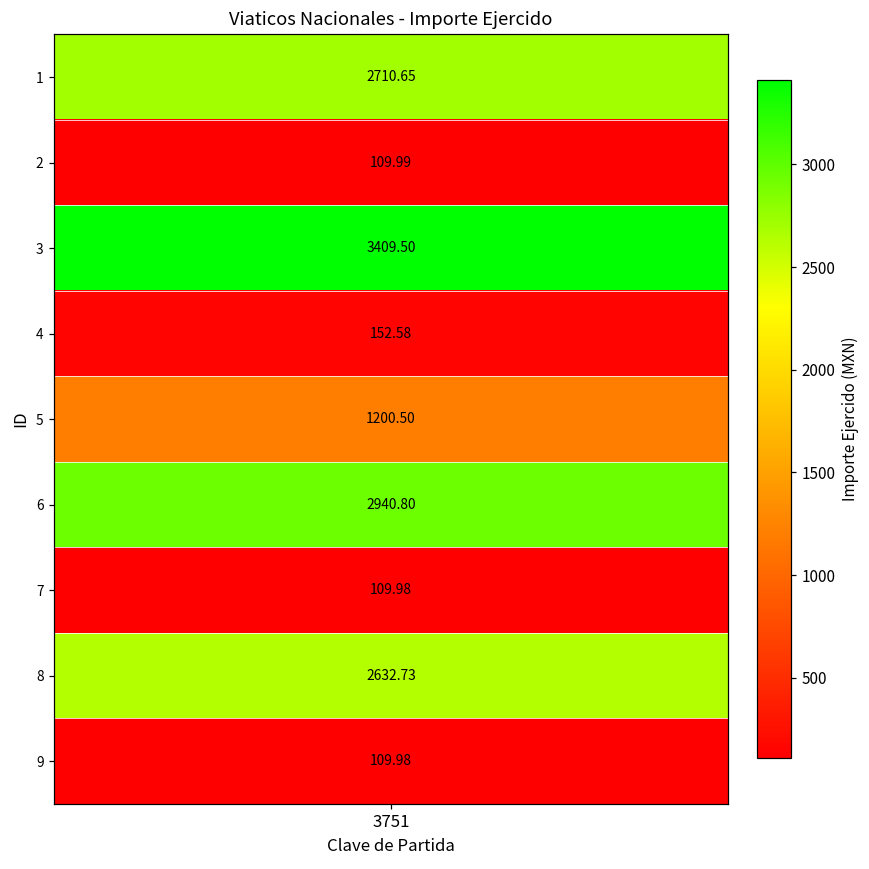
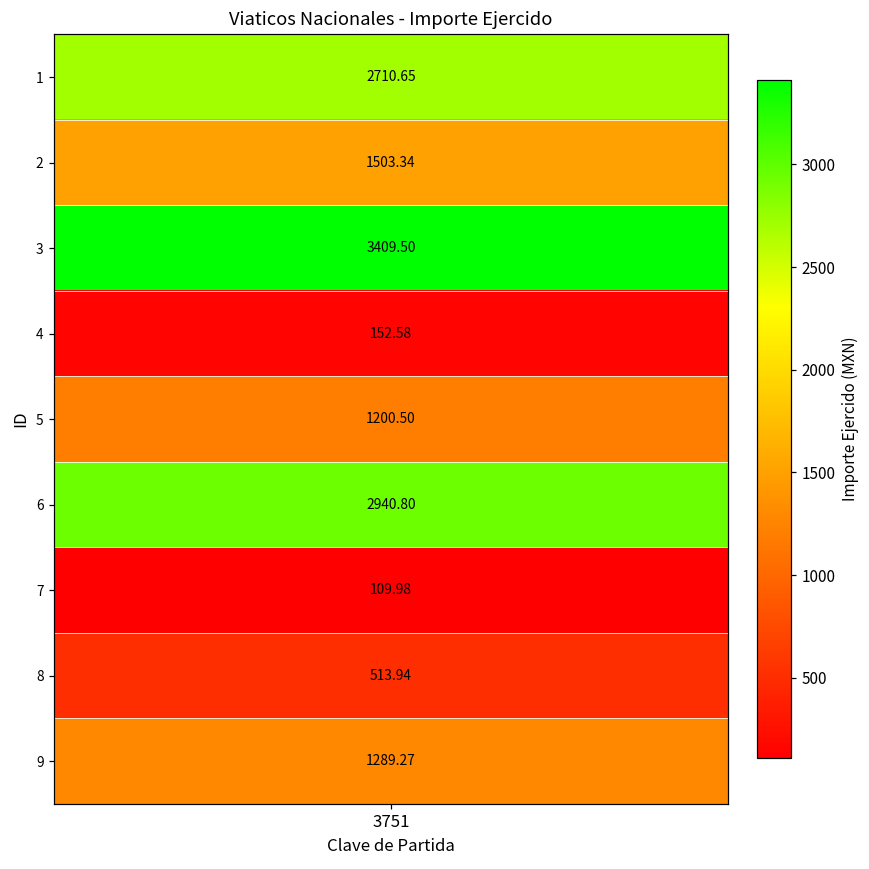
  {
    "1": {
      "3751": 2710.65
    },
    "2": {
-     "3751": 109.99
+     "3751": 1503.34
    },
    "3": {
      "3751": 3409.50
    },
    "4": {
      "3751": 152.58
    },
    "5": {
      "3751": 1200.50
    },
    "6": {
      "3751": 2940.80
    },
    "7": {
      "3751": 109.98
    },
    "8": {
-     "3751": 2632.73
+     "3751": 513.94
    },
    "9": {
-     "3751": 109.98
+     "3751": 1289.27
    }
  }
